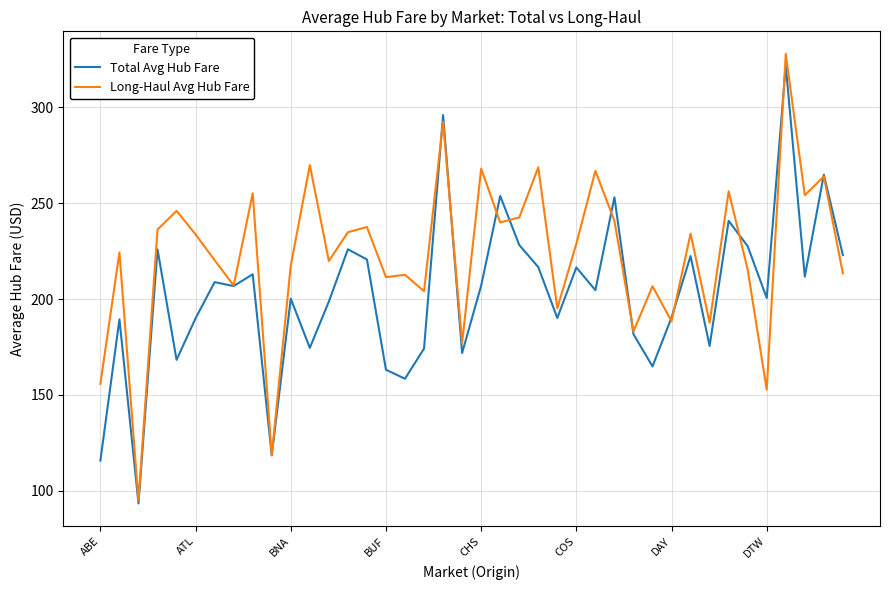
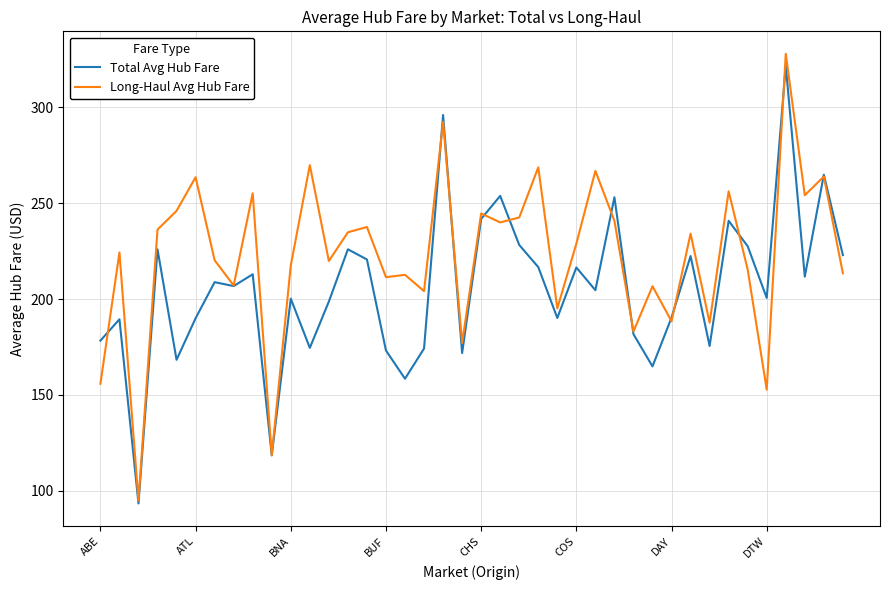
  {
    "Total Avg Hub Fare": {
-     "ABE": 116,
+     "ABE": 178,
      "ATL": 190,
      "BNA": 200,
-     "BUF": 163,
-     "CHS": 207,
+     "BUF": 173,
+     "CHS": 242,
      "COS": 216,
      "DAY": 190,
      "DTW": 201
    },
    "Long-Haul Avg Hub Fare": {
      "ABE": 156,
-     "ATL": 234,
+     "ATL": 263,
      "BNA": 217,
      "BUF": 211,
-     "CHS": 268,
+     "CHS": 245,
      "COS": 229,
      "DAY": 188,
      "DTW": 153
    }
  }
